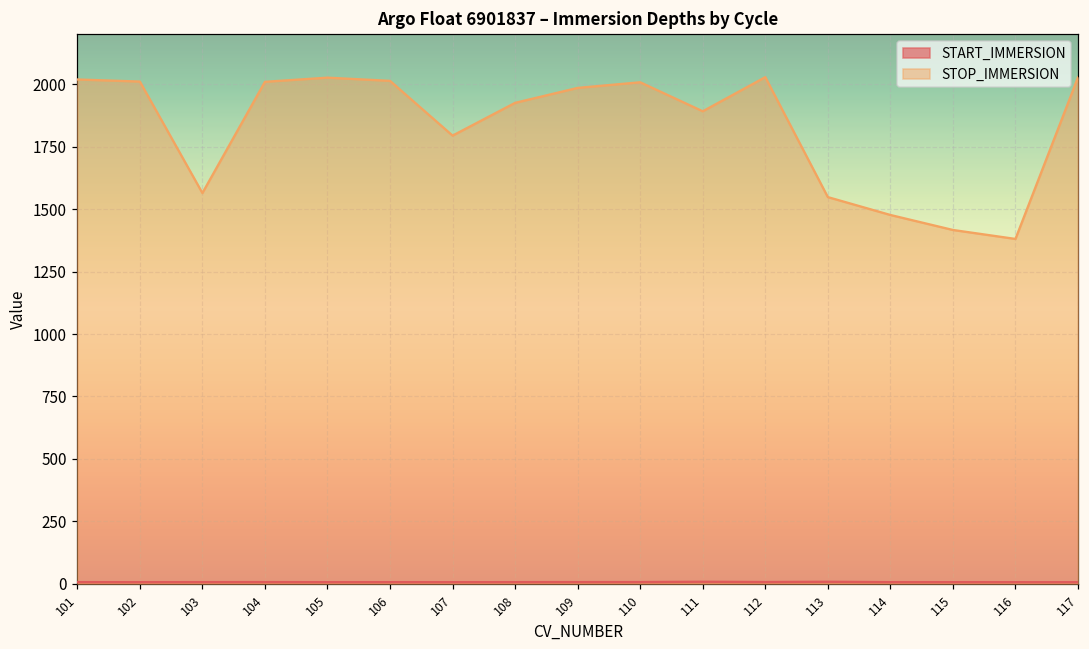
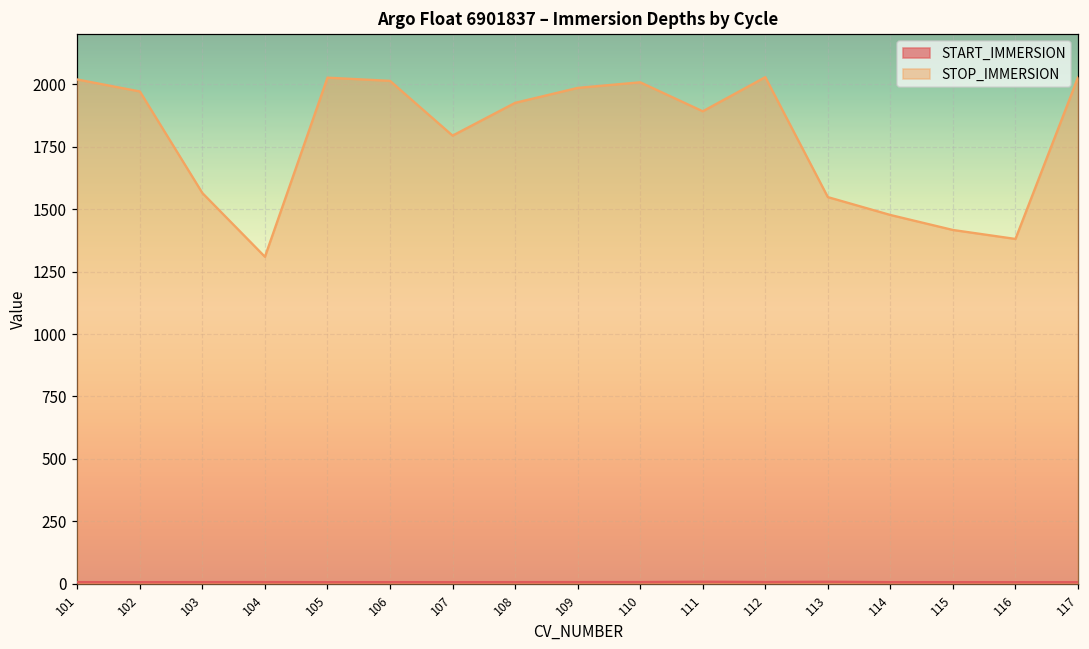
  {
    "START_IMMERSION": {
      "101": 10,
      "102": 10,
      "103": 10,
      "104": 10,
      "105": 10,
      "106": 10,
      "107": 10,
      "108": 10,
      "109": 10,
      "110": 10,
      "111": 10,
      "112": 10,
      "113": 10,
      "114": 10,
      "115": 10,
      "116": 10,
      "117": 10
    },
    "STOP_IMMERSION": {
      "101": 2020,
-     "102": 2010,
+     "102": 1970,
      "103": 1560,
-     "104": 2010,
+     "104": 1310,
      "105": 2030,
      "106": 2010,
      "107": 1790,
      "108": 1930,
      "109": 1990,
      "110": 2010,
      "111": 1890,
      "112": 2030,
      "113": 1550,
      "114": 1480,
      "115": 1420,
      "116": 1380,
      "117": 2030
    }
  }
